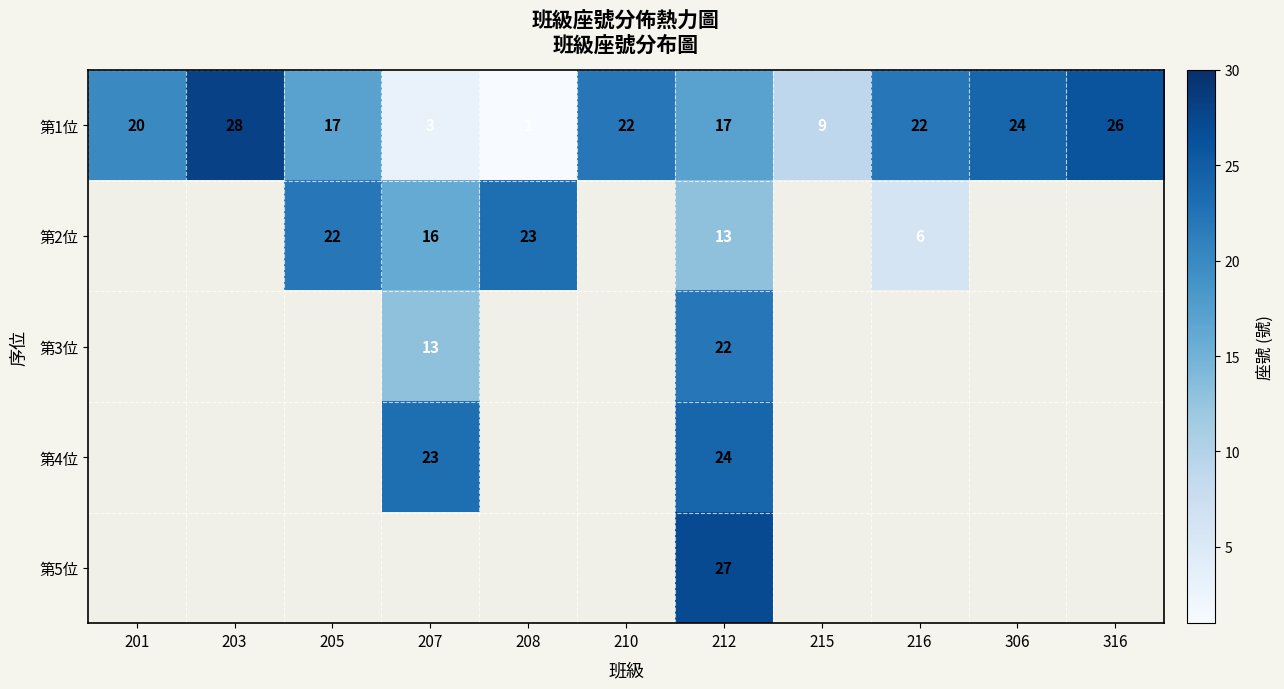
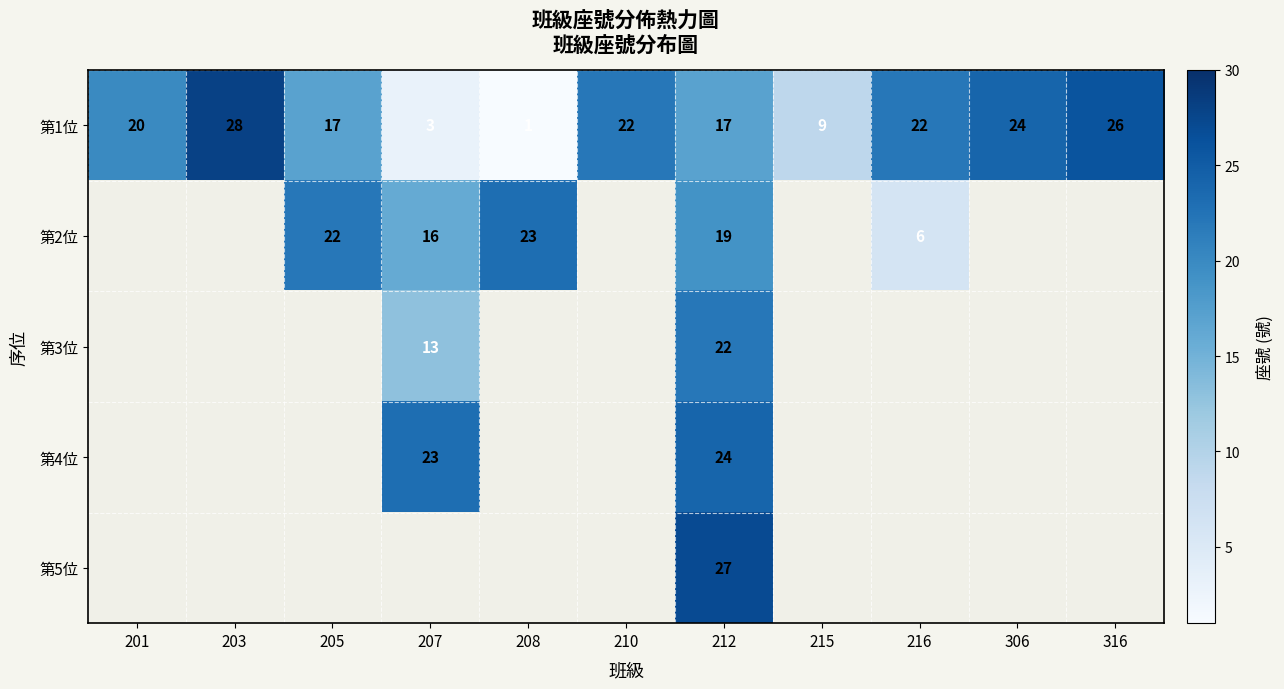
  {
    "第1位": {
      "201": 20,
      "203": 28,
      "205": 17,
      "210": 22,
      "212": 17,
      "215": 9,
      "216": 22,
      "306": 24,
      "316": 26
    },
    "第2位": {
      "205": 22,
      "207": 16,
      "208": 23,
-     "212": 13
+     "212": 19
    },
    "第3位": {
      "207": 13,
      "212": 22
    },
    "第4位": {
      "207": 23,
      "212": 24
    },
    "第5位": {
      "212": 27
    }
  }
